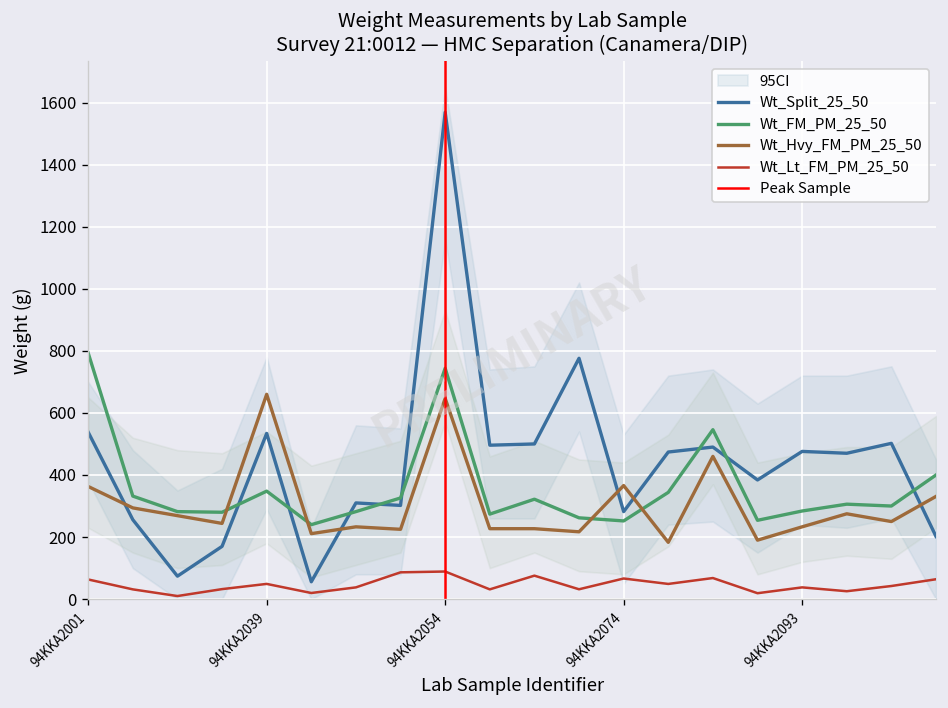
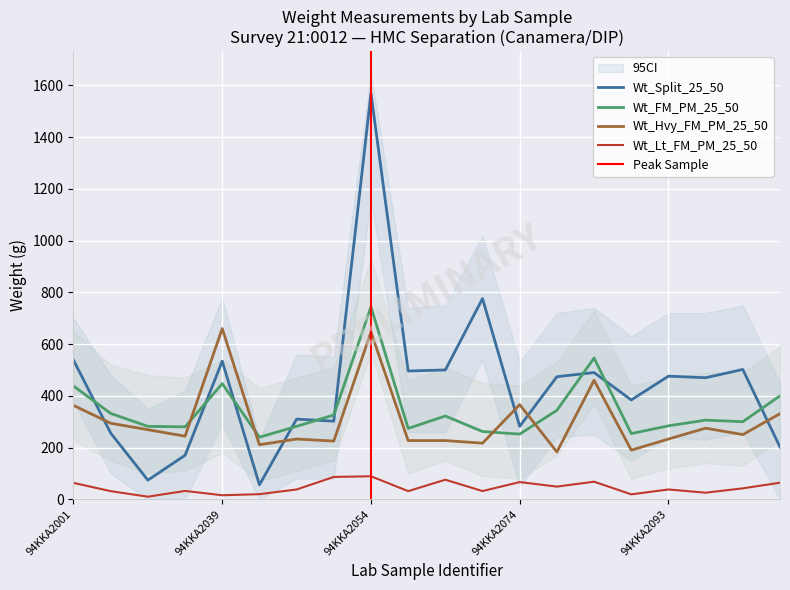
  {
    "Wt_Split_25_50": {
      "94KKA2001": 540,
      "94KKA2054": 1570,
      "94KKA2074": 280
    },
    "Wt_FM_PM_25_50": {
-     "94KKA2001": 790,
-     "94KKA2039": 350,
+     "94KKA2001": 440,
+     "94KKA2039": 450,
      "94KKA2054": 740,
      "94KKA2074": 250,
      "94KKA2093": 280
    },
    "Wt_Hvy_FM_PM_25_50": {
      "94KKA2001": 360,
      "94KKA2039": 660,
      "94KKA2054": 650,
      "94KKA2074": 370,
      "94KKA2093": 230
    },
    "Wt_Lt_FM_PM_25_50": {
      "94KKA2001": 60,
-     "94KKA2039": 50,
+     "94KKA2039": 20,
      "94KKA2054": 90,
      "94KKA2074": 70,
      "94KKA2093": 40
    }
  }
